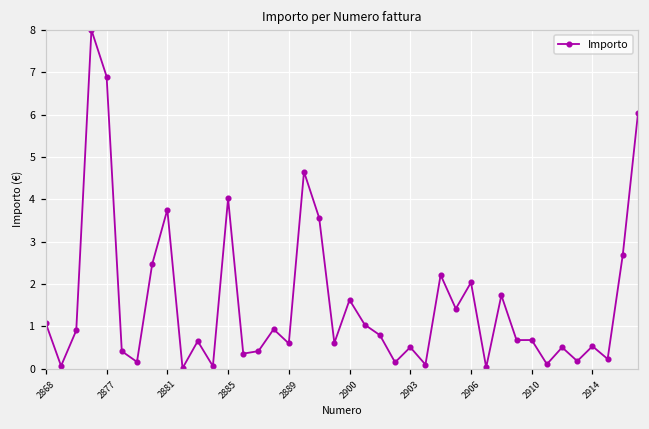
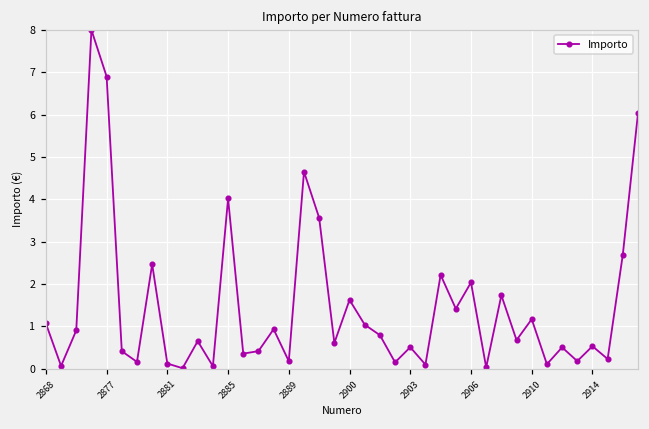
  {
    "2868": 1.1,
    "2877": 6.9,
-   "2881": 3.8,
+   "2881": 0.1,
    "2885": 4.0,
-   "2889": 0.6,
+   "2889": 0.2,
    "2900": 1.6,
    "2903": 0.5,
    "2906": 2.0,
-   "2910": 0.7,
+   "2910": 1.2,
    "2914": 0.5
  }
